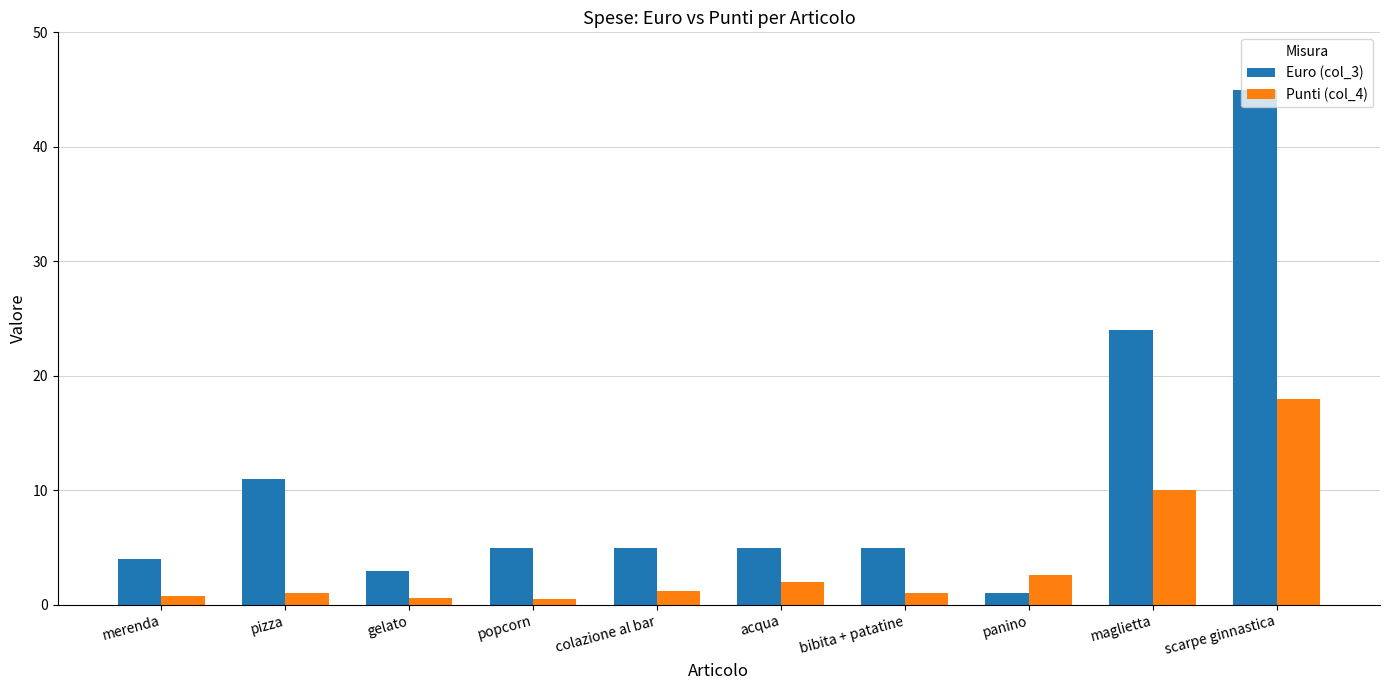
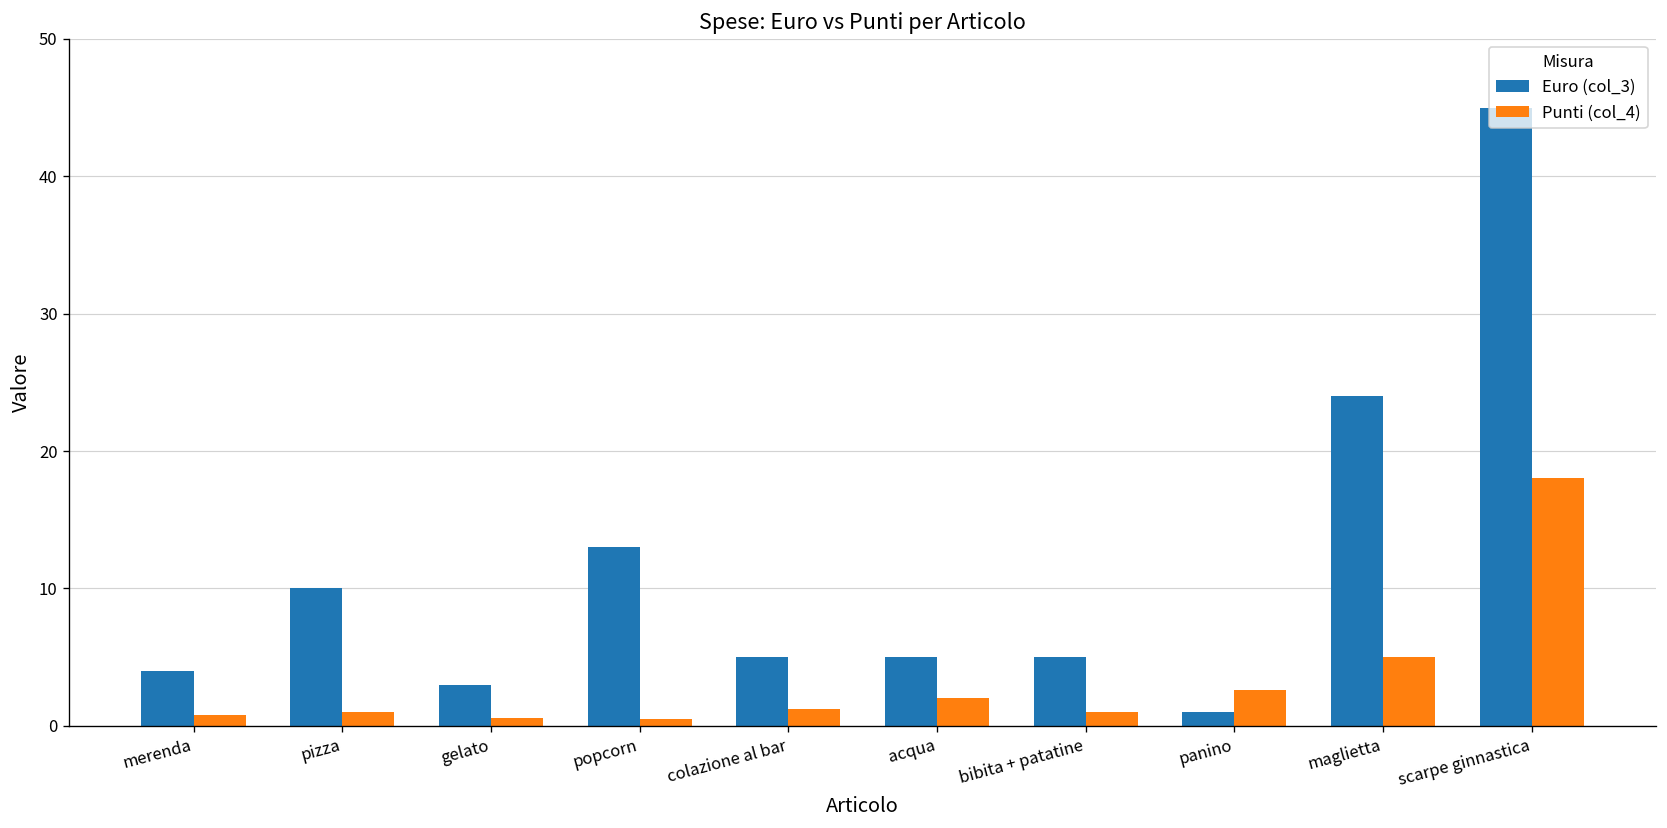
  {
    "Euro (col_3)": {
      "merenda": 4,
-     "pizza": 11,
+     "pizza": 10,
      "gelato": 3,
-     "popcorn": 5,
+     "popcorn": 13,
      "colazione al bar": 5,
      "acqua": 5,
      "bibita + patatine": 5,
      "panino": 1,
      "maglietta": 24
    },
    "Punti (col_4)": {
      "merenda": 1,
      "pizza": 1,
      "gelato": 0.6,
      "popcorn": 0.5,
      "colazione al bar": 1,
      "acqua": 2,
      "bibita + patatine": 1,
      "panino": 2.6,
-     "maglietta": 10,
+     "maglietta": 5,
      "scarpe ginnastica": 18
    }
  }
